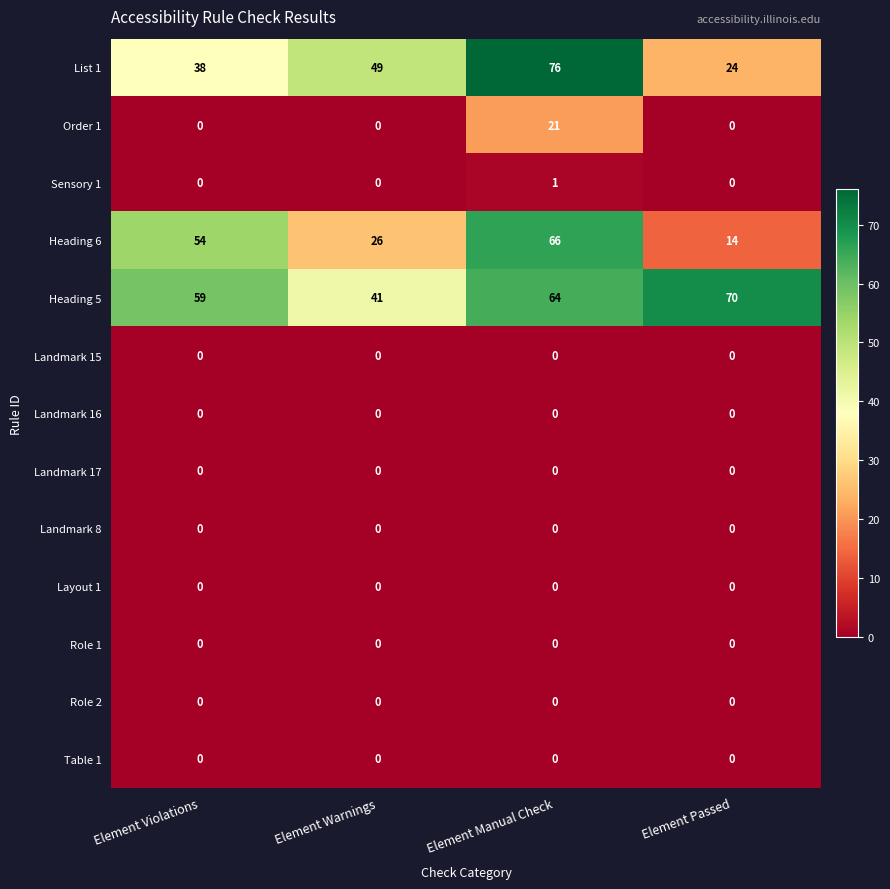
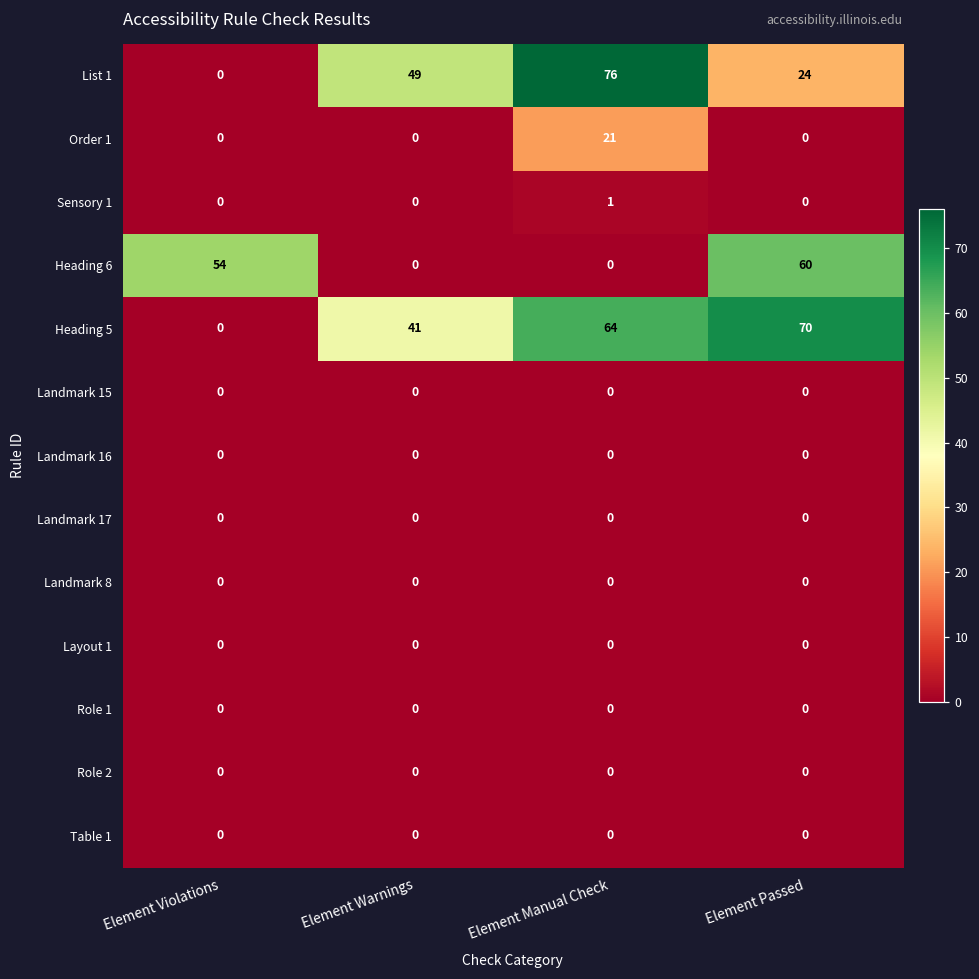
  {
    "List 1": {
-     "Element Violations": 38,
+     "Element Violations": 0,
      "Element Warnings": 49,
      "Element Manual Check": 76,
      "Element Passed": 24
    },
    "Order 1": {
      "Element Violations": 0,
      "Element Warnings": 0,
      "Element Manual Check": 21,
      "Element Passed": 0
    },
    "Sensory 1": {
      "Element Violations": 0,
      "Element Warnings": 0,
      "Element Manual Check": 1,
      "Element Passed": 0
    },
    "Heading 6": {
      "Element Violations": 54,
-     "Element Warnings": 26,
-     "Element Manual Check": 66,
-     "Element Passed": 14
+     "Element Warnings": 0,
+     "Element Manual Check": 0,
+     "Element Passed": 60
    },
    "Heading 5": {
-     "Element Violations": 59,
+     "Element Violations": 0,
      "Element Warnings": 41,
      "Element Manual Check": 64,
      "Element Passed": 70
    },
    "Landmark 15": {
      "Element Violations": 0,
      "Element Warnings": 0,
      "Element Manual Check": 0,
      "Element Passed": 0
    },
    "Landmark 16": {
      "Element Violations": 0,
      "Element Warnings": 0,
      "Element Manual Check": 0,
      "Element Passed": 0
    },
    "Landmark 17": {
      "Element Violations": 0,
      "Element Warnings": 0,
      "Element Manual Check": 0,
      "Element Passed": 0
    },
    "Landmark 8": {
      "Element Violations": 0,
      "Element Warnings": 0,
      "Element Manual Check": 0,
      "Element Passed": 0
    },
    "Layout 1": {
      "Element Violations": 0,
      "Element Warnings": 0,
      "Element Manual Check": 0,
      "Element Passed": 0
    },
    "Role 1": {
      "Element Violations": 0,
      "Element Warnings": 0,
      "Element Manual Check": 0,
      "Element Passed": 0
    },
    "Role 2": {
      "Element Violations": 0,
      "Element Warnings": 0,
      "Element Manual Check": 0,
      "Element Passed": 0
    },
    "Table 1": {
      "Element Violations": 0,
      "Element Warnings": 0,
      "Element Manual Check": 0,
      "Element Passed": 0
    }
  }
